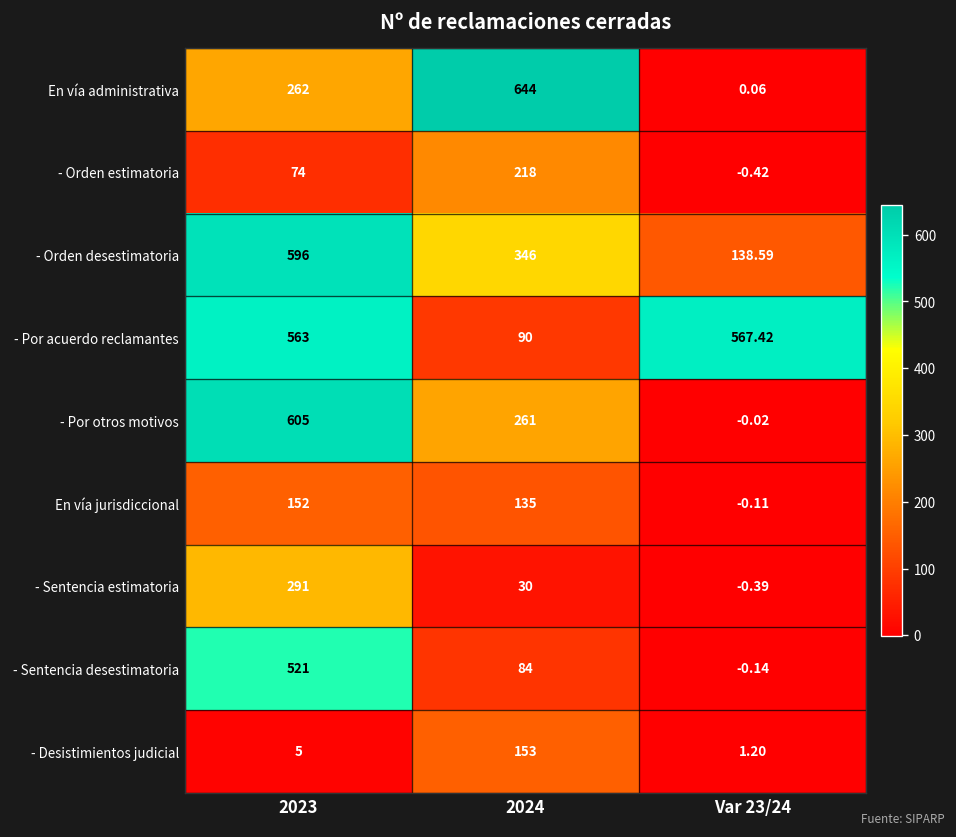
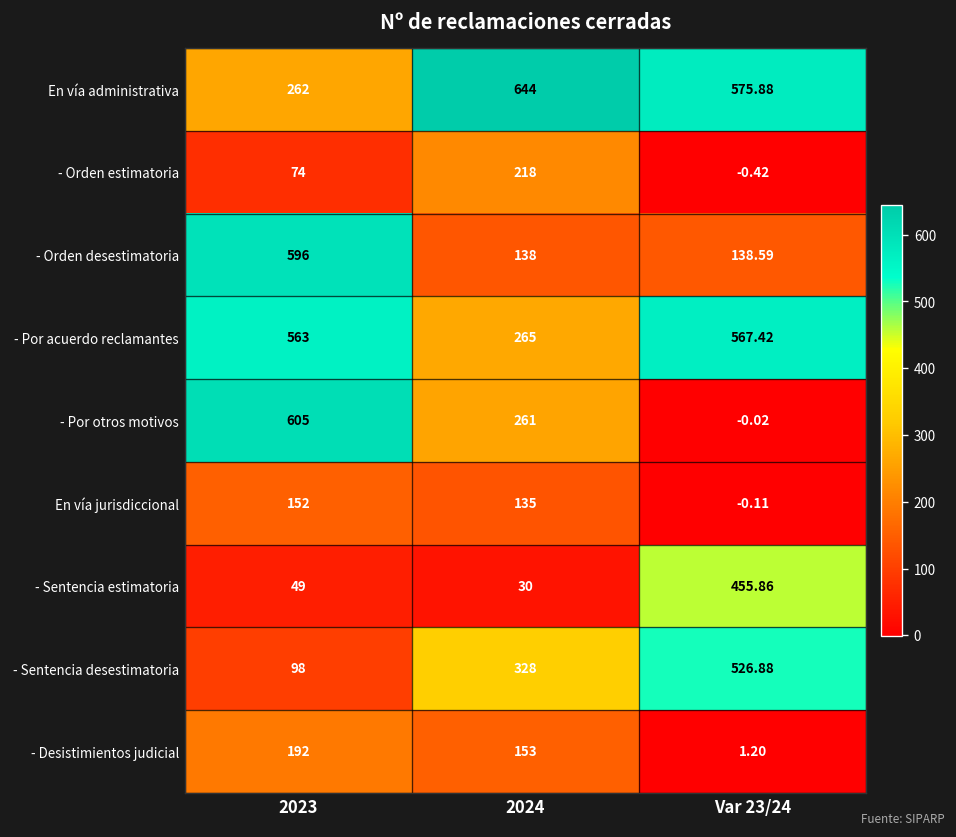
  {
    "En vía administrativa": {
      "2023": 262,
      "2024": 644,
-     "Var 23/24": 0.06
+     "Var 23/24": 575.88
    },
    "- Orden estimatoria": {
      "2023": 74,
      "2024": 218,
      "Var 23/24": -0.42
    },
    "- Orden desestimatoria": {
      "2023": 596,
-     "2024": 346,
+     "2024": 138,
      "Var 23/24": 138.59
    },
    "- Por acuerdo reclamantes": {
      "2023": 563,
-     "2024": 90,
+     "2024": 265,
      "Var 23/24": 567.42
    },
    "- Por otros motivos": {
      "2023": 605,
      "2024": 261,
      "Var 23/24": -0.02
    },
    "En vía jurisdiccional": {
      "2023": 152,
      "2024": 135,
      "Var 23/24": -0.11
    },
    "- Sentencia estimatoria": {
-     "2023": 291,
+     "2023": 49,
      "2024": 30,
-     "Var 23/24": -0.39
+     "Var 23/24": 455.86
    },
    "- Sentencia desestimatoria": {
-     "2023": 521,
-     "2024": 84,
-     "Var 23/24": -0.14
+     "2023": 98,
+     "2024": 328,
+     "Var 23/24": 526.88
    },
    "- Desistimientos judicial": {
-     "2023": 5,
+     "2023": 192,
      "2024": 153,
      "Var 23/24": 1.20
    }
  }
